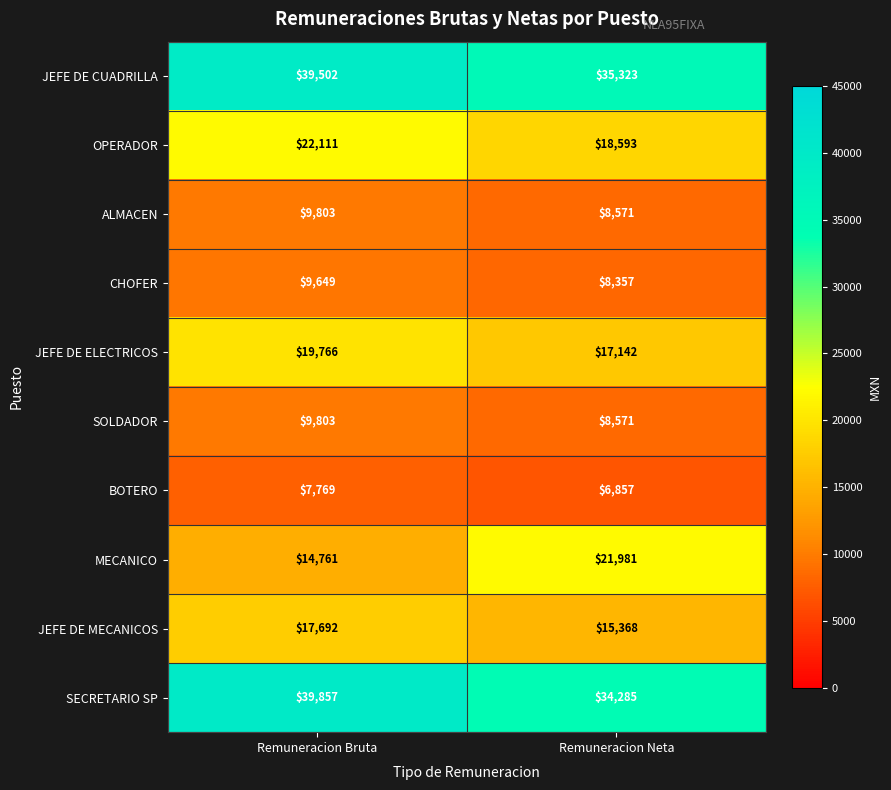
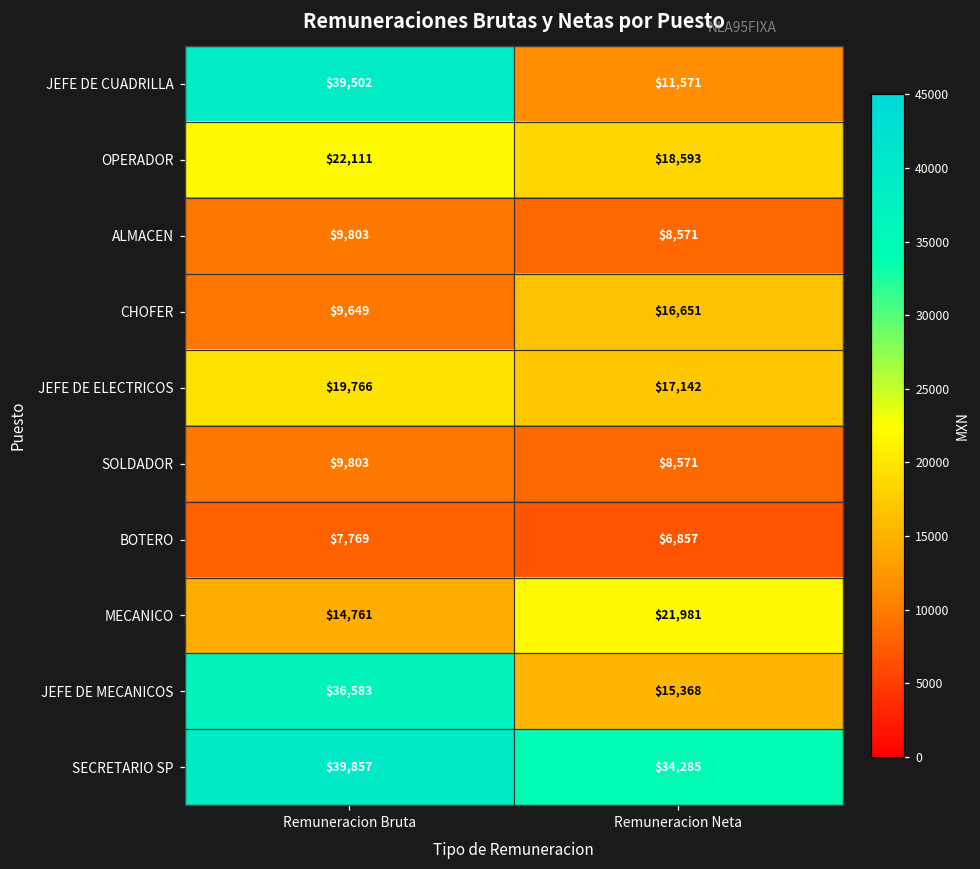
  {
    "JEFE DE CUADRILLA": {
      "Remuneracion Bruta": "$39,502",
-     "Remuneracion Neta": "$35,323"
+     "Remuneracion Neta": "$11,571"
    },
    "OPERADOR": {
      "Remuneracion Bruta": "$22,111",
      "Remuneracion Neta": "$18,593"
    },
    "ALMACEN": {
      "Remuneracion Bruta": "$9,803",
      "Remuneracion Neta": "$8,571"
    },
    "CHOFER": {
      "Remuneracion Bruta": "$9,649",
-     "Remuneracion Neta": "$8,357"
+     "Remuneracion Neta": "$16,651"
    },
    "JEFE DE ELECTRICOS": {
      "Remuneracion Bruta": "$19,766",
      "Remuneracion Neta": "$17,142"
    },
    "SOLDADOR": {
      "Remuneracion Bruta": "$9,803",
      "Remuneracion Neta": "$8,571"
    },
    "BOTERO": {
      "Remuneracion Bruta": "$7,769",
      "Remuneracion Neta": "$6,857"
    },
    "MECANICO": {
      "Remuneracion Bruta": "$14,761",
      "Remuneracion Neta": "$21,981"
    },
    "JEFE DE MECANICOS": {
-     "Remuneracion Bruta": "$17,692",
+     "Remuneracion Bruta": "$36,583",
      "Remuneracion Neta": "$15,368"
    },
    "SECRETARIO SP": {
      "Remuneracion Bruta": "$39,857",
      "Remuneracion Neta": "$34,285"
    }
  }
